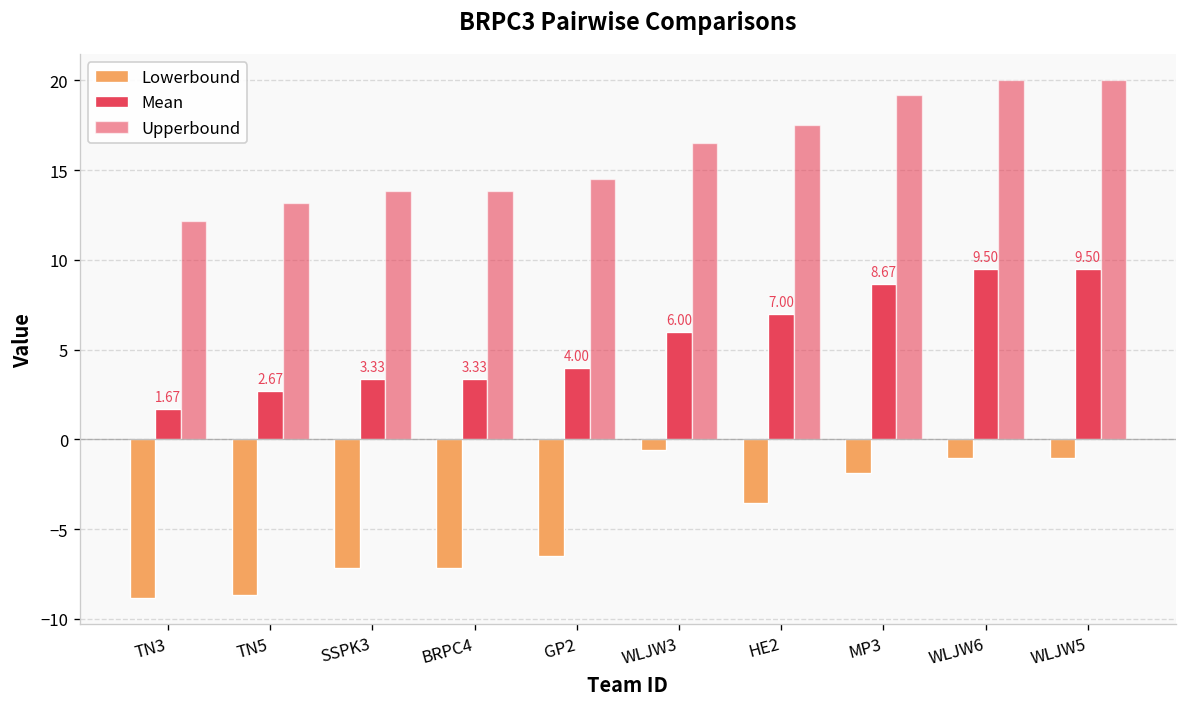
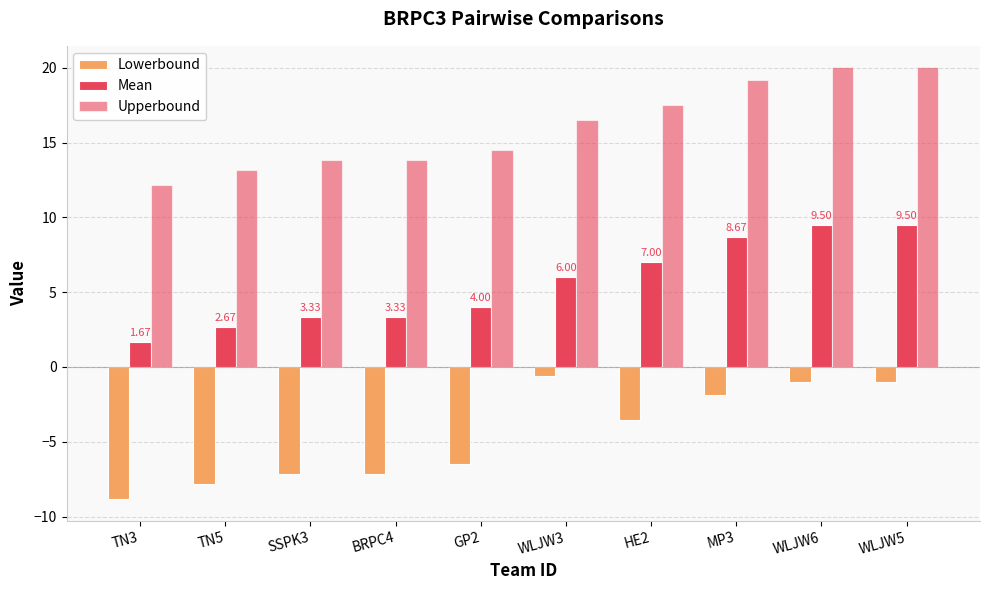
  {
    "Lowerbound": {
      "TN3": -8.9,
-     "TN5": -8.7,
+     "TN5": -7.9,
      "SSPK3": -7.2,
      "BRPC4": -7.2,
      "GP2": -6.5,
      "WLJW3": -0.6,
      "HE2": -3.5,
      "MP3": -1.9,
      "WLJW6": -1.0,
      "WLJW5": -1.0
    }
  }
